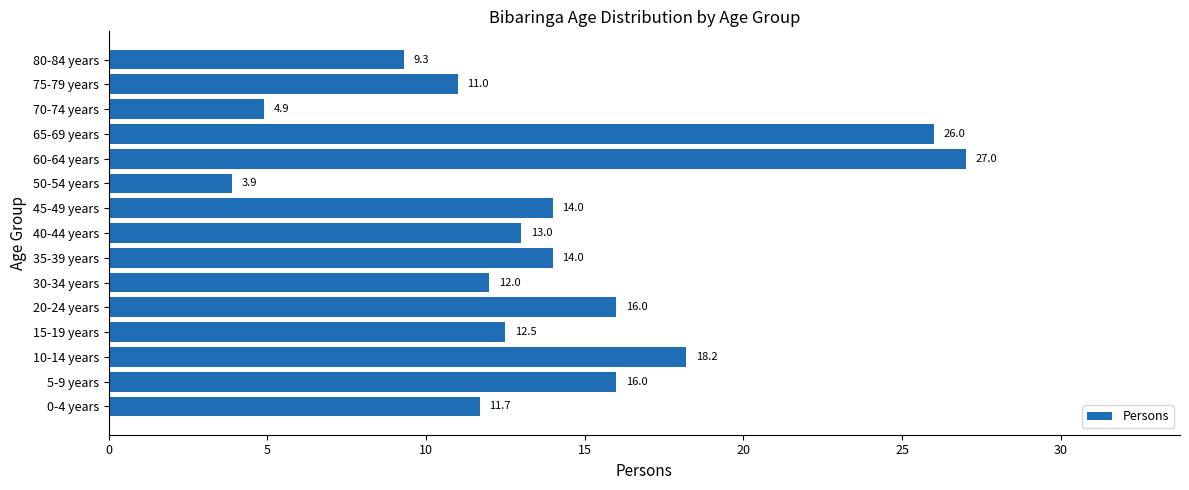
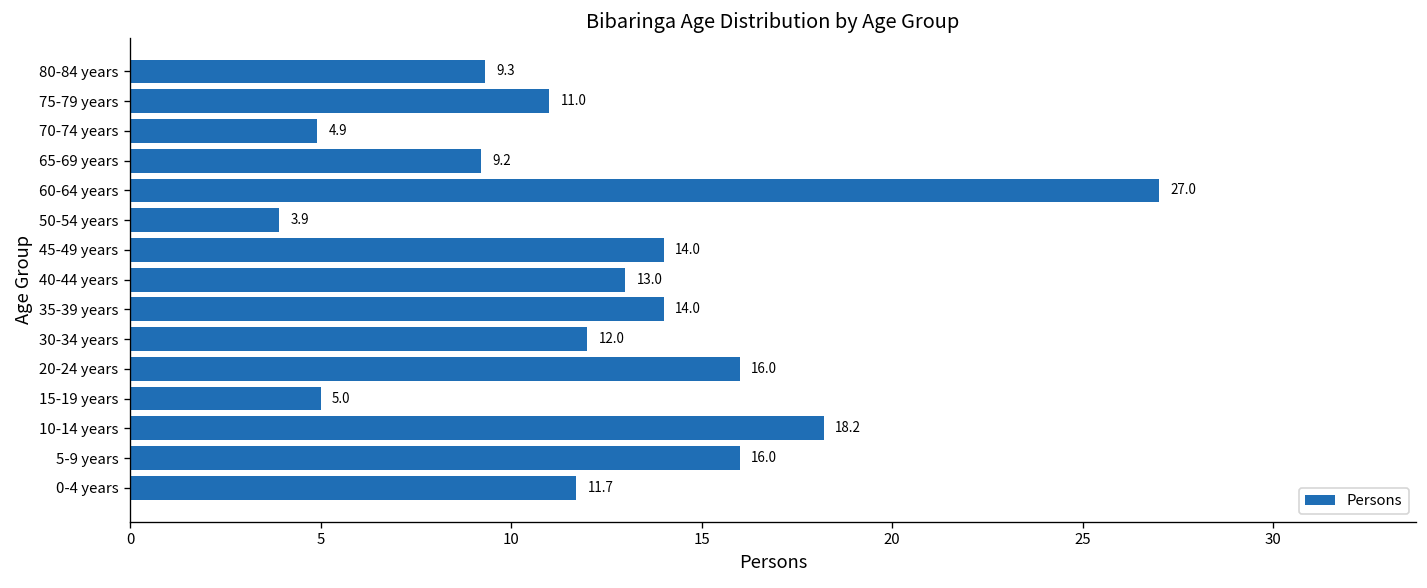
  {
    "80-84 years": 9.3,
    "75-79 years": 11.0,
    "70-74 years": 4.9,
-   "65-69 years": 26.0,
+   "65-69 years": 9.2,
    "60-64 years": 27.0,
    "50-54 years": 3.9,
    "45-49 years": 14.0,
    "40-44 years": 13.0,
    "35-39 years": 14.0,
    "30-34 years": 12.0,
    "20-24 years": 16.0,
-   "15-19 years": 12.5,
+   "15-19 years": 5.0,
    "10-14 years": 18.2,
    "5-9 years": 16.0,
    "0-4 years": 11.7
  }
